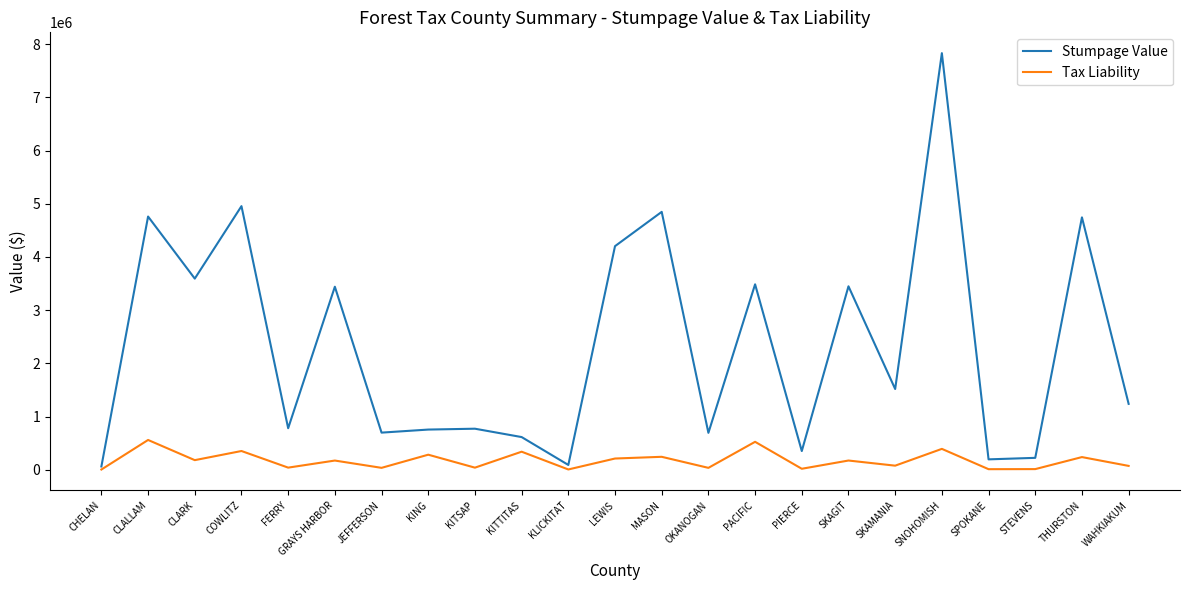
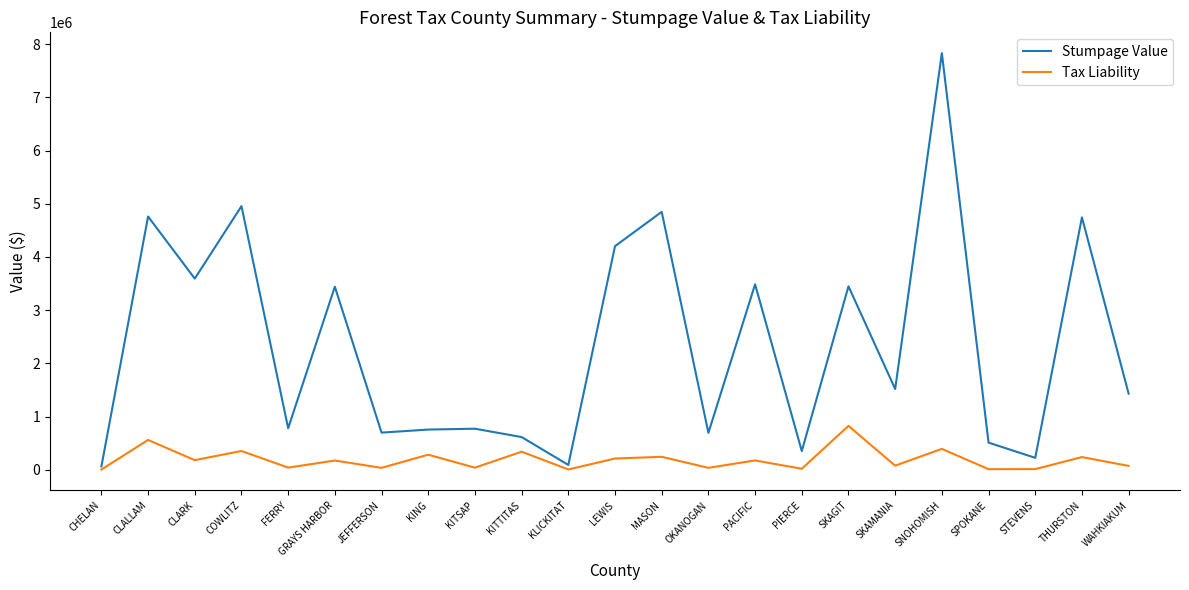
  {
    "Stumpage Value": {
      "CHELAN": 100000,
      "CLALLAM": 4800000,
      "CLARK": 3600000,
      "COWLITZ": 5000000,
      "FERRY": 800000,
      "GRAYS HARBOR": 3400000,
      "JEFFERSON": 700000,
      "KING": 800000,
      "KITSAP": 800000,
      "KITTITAS": 600000,
      "KLICKITAT": 100000,
      "LEWIS": 4200000,
      "MASON": 4800000,
      "OKANOGAN": 700000,
      "PACIFIC": 3500000,
      "PIERCE": 400000,
      "SKAGIT": 3400000,
      "SKAMANIA": 1500000,
      "SNOHOMISH": 7800000,
-     "SPOKANE": 200000,
+     "SPOKANE": 500000,
      "STEVENS": 200000,
      "THURSTON": 4700000,
-     "WAHKIAKUM": 1200000
+     "WAHKIAKUM": 1400000
    },
    "Tax Liability": {
      "CHELAN": 0,
      "CLALLAM": 600000,
      "CLARK": 200000,
      "COWLITZ": 400000,
      "FERRY": 0,
      "GRAYS HARBOR": 200000,
      "JEFFERSON": 0,
      "KING": 300000,
      "KITSAP": 0,
      "KITTITAS": 300000,
      "KLICKITAT": 0,
      "LEWIS": 200000,
      "MASON": 200000,
      "OKANOGAN": 0,
-     "PACIFIC": 500000,
+     "PACIFIC": 200000,
      "PIERCE": 0,
-     "SKAGIT": 200000,
+     "SKAGIT": 800000,
      "SKAMANIA": 100000,
      "SNOHOMISH": 400000,
      "SPOKANE": 0,
      "STEVENS": 0,
      "THURSTON": 200000,
      "WAHKIAKUM": 100000
    }
  }
